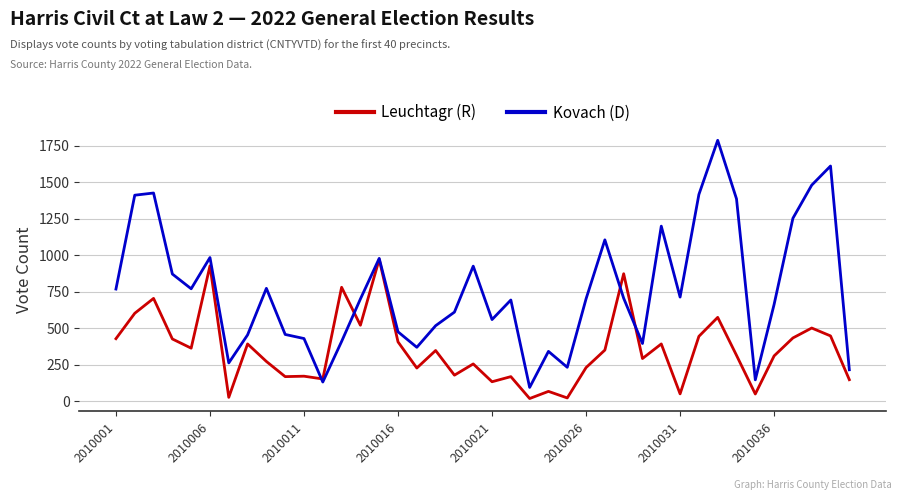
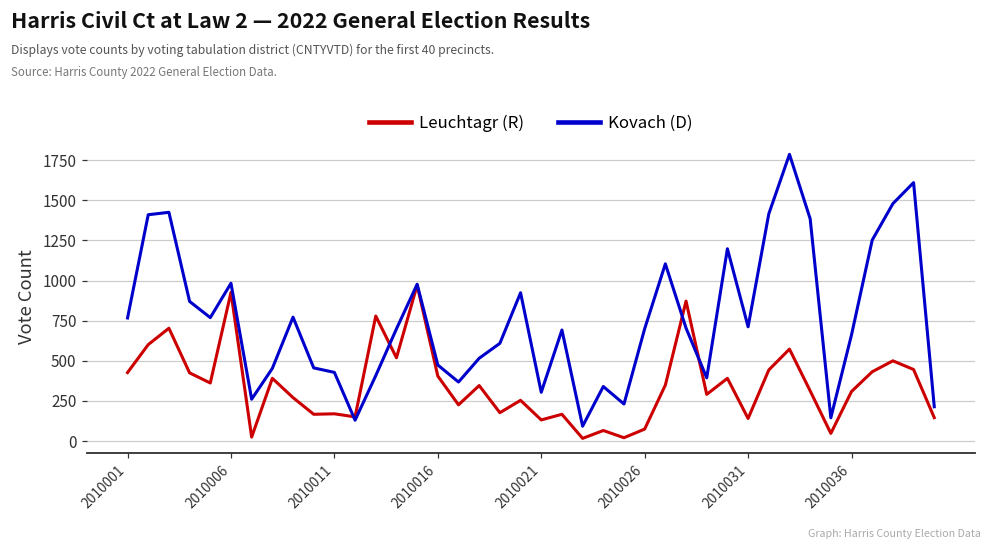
  {
    "Leuchtagr (R)": {
      "2010001": 430,
      "2010006": 930,
      "2010011": 170,
      "2010016": 410,
      "2010021": 130,
-     "2010026": 230,
-     "2010031": 50,
+     "2010026": 80,
+     "2010031": 140,
      "2010036": 310
    },
    "Kovach (D)": {
      "2010001": 770,
      "2010006": 980,
      "2010011": 430,
      "2010016": 470,
-     "2010021": 560,
+     "2010021": 300,
      "2010026": 700,
      "2010031": 710,
      "2010036": 660
    }
  }
